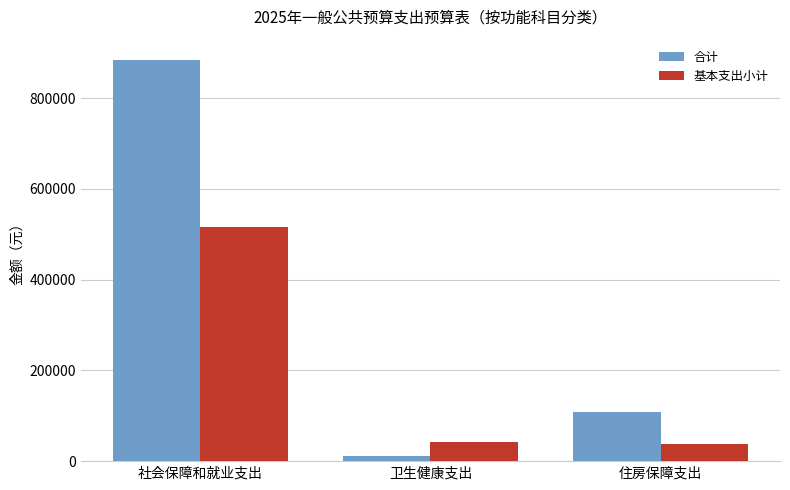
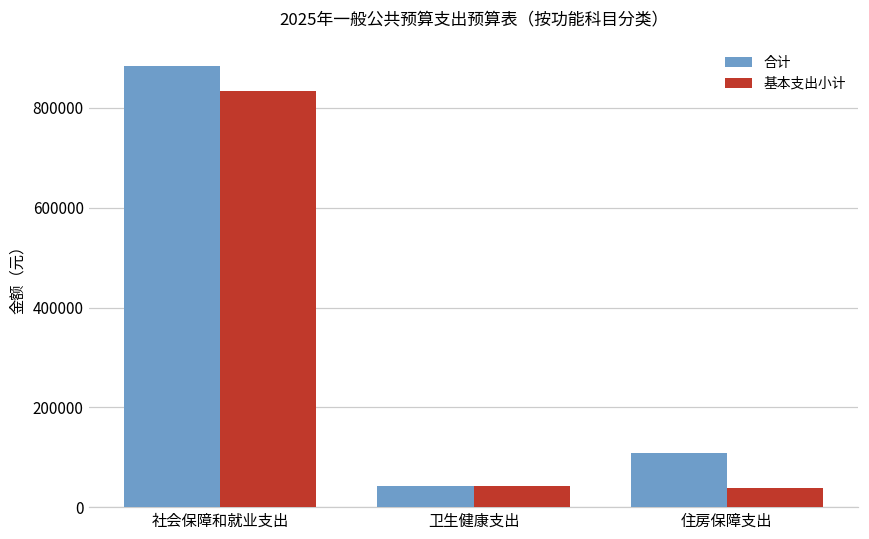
  {
    "合计": {
      "社会保障和就业支出": 880000,
-     "卫生健康支出": 10000,
+     "卫生健康支出": 40000,
      "住房保障支出": 110000
    },
    "基本支出小计": {
-     "社会保障和就业支出": 520000,
+     "社会保障和就业支出": 830000,
      "卫生健康支出": 40000,
      "住房保障支出": 40000
    }
  }
